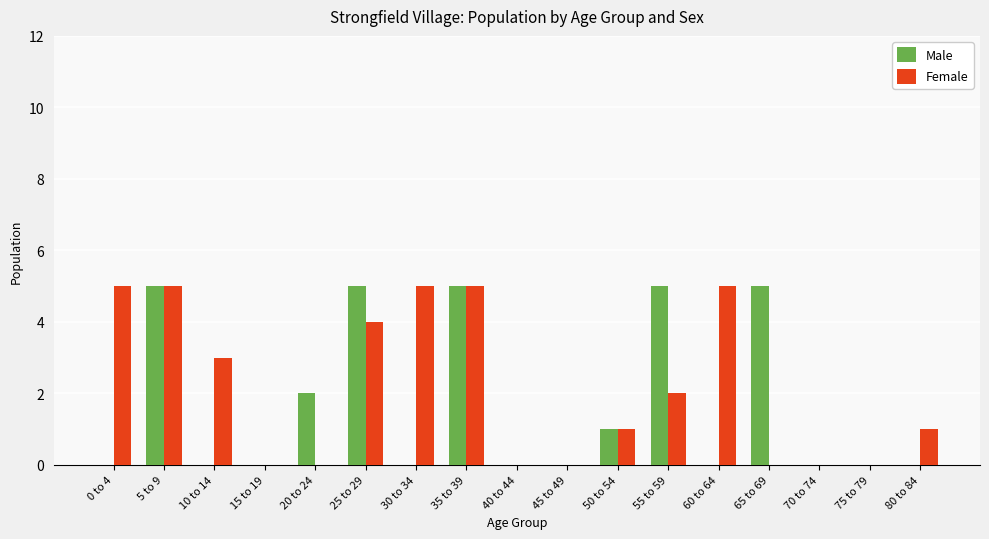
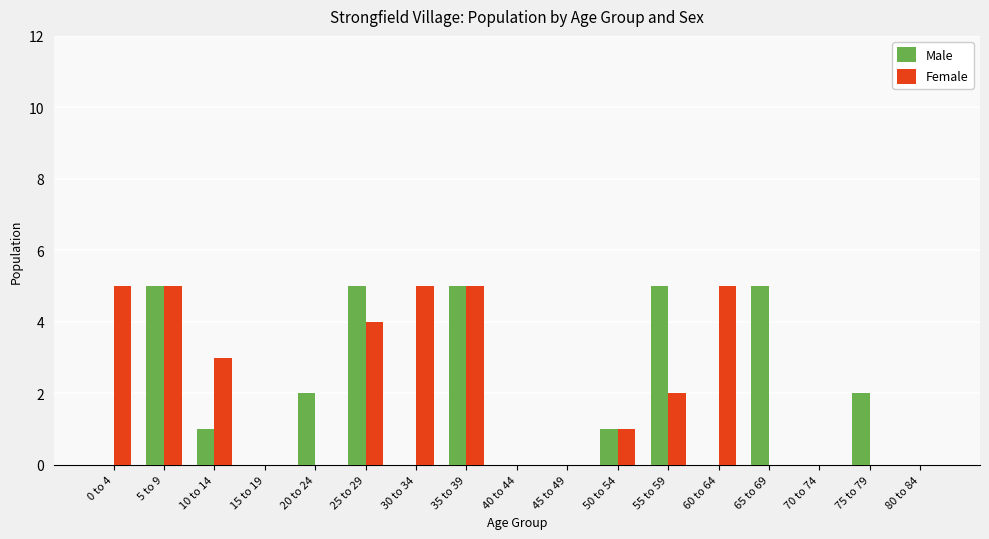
  {
    "Male": {
      "0 to 4": 0,
      "5 to 9": 5,
-     "10 to 14": 0,
+     "10 to 14": 1,
      "15 to 19": 0,
      "20 to 24": 2,
      "25 to 29": 5,
      "30 to 34": 0,
      "35 to 39": 5,
      "40 to 44": 0,
      "45 to 49": 0,
      "50 to 54": 1,
      "55 to 59": 5,
      "60 to 64": 0,
      "65 to 69": 5,
      "70 to 74": 0,
-     "75 to 79": 0,
+     "75 to 79": 2,
      "80 to 84": 0
    },
    "Female": {
      "0 to 4": 5,
      "5 to 9": 5,
      "10 to 14": 3,
      "15 to 19": 0,
      "20 to 24": 0,
      "25 to 29": 4,
      "30 to 34": 5,
      "35 to 39": 5,
      "40 to 44": 0,
      "45 to 49": 0,
      "50 to 54": 1,
      "55 to 59": 2,
      "60 to 64": 5,
      "65 to 69": 0,
      "70 to 74": 0,
      "75 to 79": 0,
-     "80 to 84": 1
+     "80 to 84": 0
    }
  }
